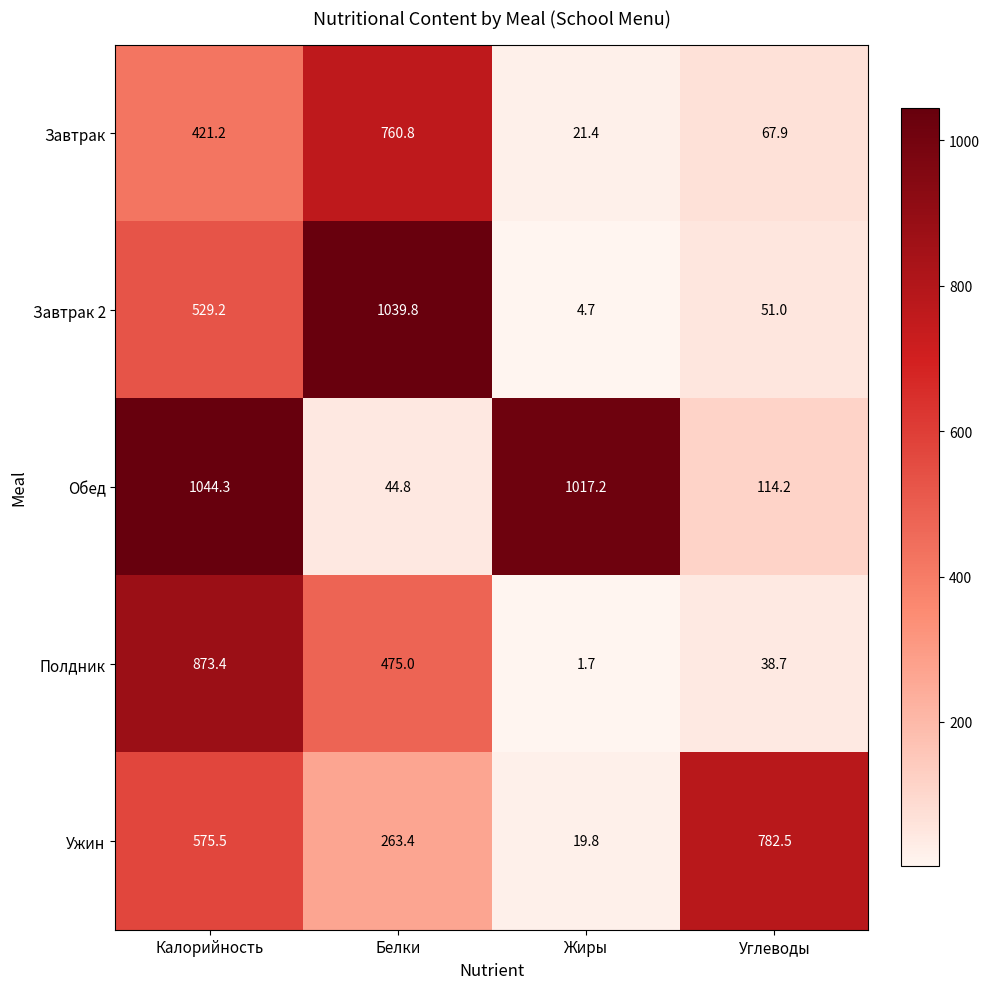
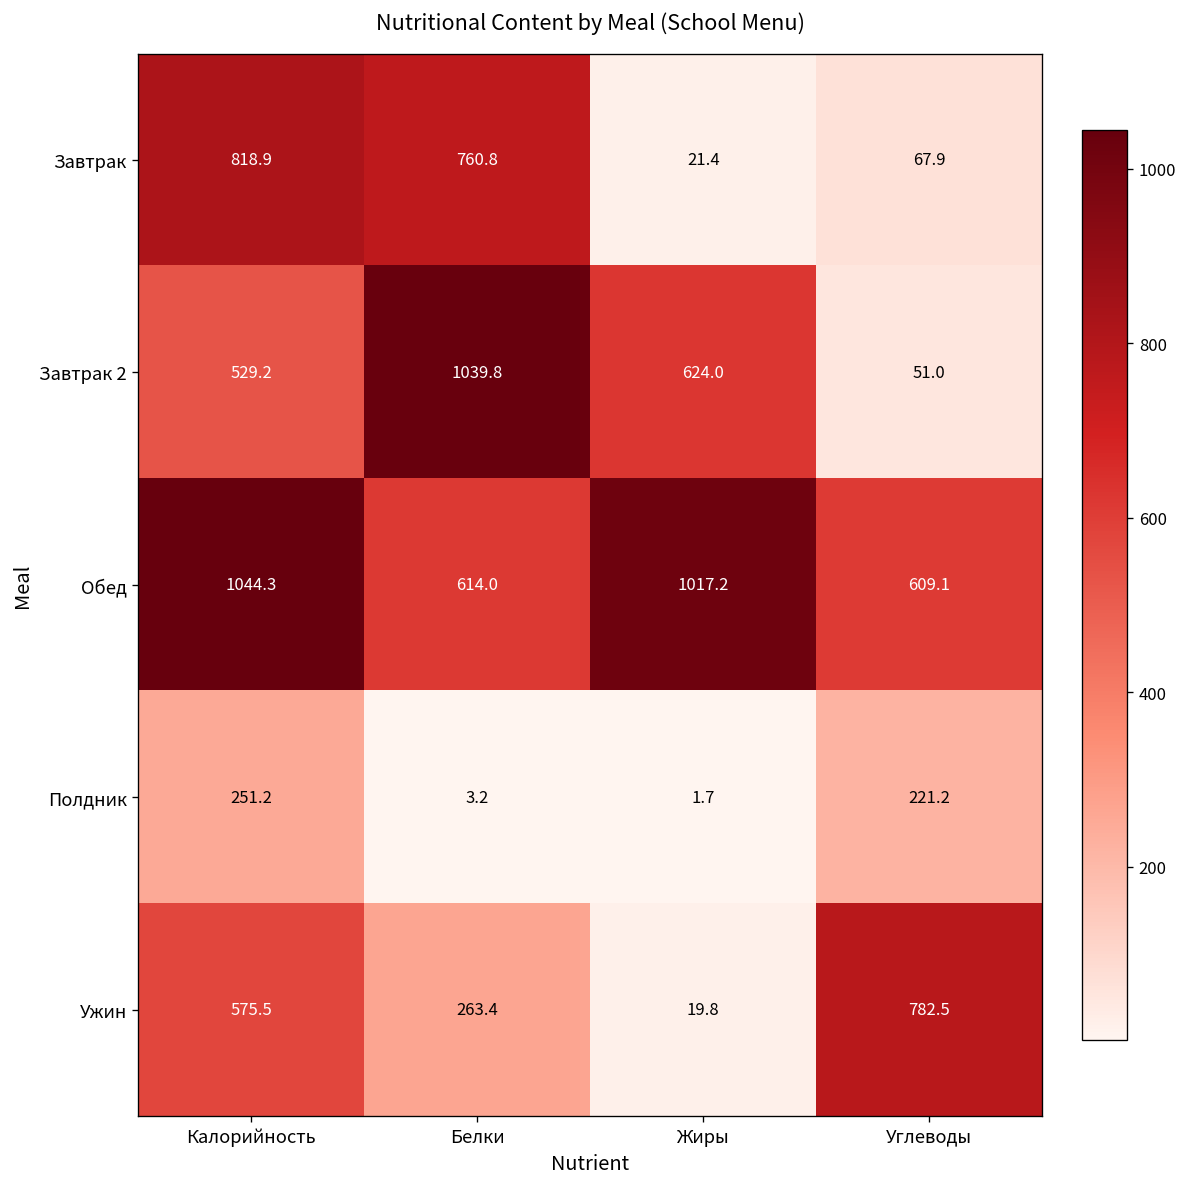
  {
    "Завтрак": {
-     "Калорийность": 421.2,
+     "Калорийность": 818.9,
      "Белки": 760.8,
      "Жиры": 21.4,
      "Углеводы": 67.9
    },
    "Завтрак 2": {
      "Калорийность": 529.2,
      "Белки": 1039.8,
-     "Жиры": 4.7,
+     "Жиры": 624.0,
      "Углеводы": 51.0
    },
    "Обед": {
      "Калорийность": 1044.3,
-     "Белки": 44.8,
+     "Белки": 614.0,
      "Жиры": 1017.2,
-     "Углеводы": 114.2
+     "Углеводы": 609.1
    },
    "Полдник": {
-     "Калорийность": 873.4,
-     "Белки": 475.0,
+     "Калорийность": 251.2,
+     "Белки": 3.2,
      "Жиры": 1.7,
-     "Углеводы": 38.7
+     "Углеводы": 221.2
    },
    "Ужин": {
      "Калорийность": 575.5,
      "Белки": 263.4,
      "Жиры": 19.8,
      "Углеводы": 782.5
    }
  }
